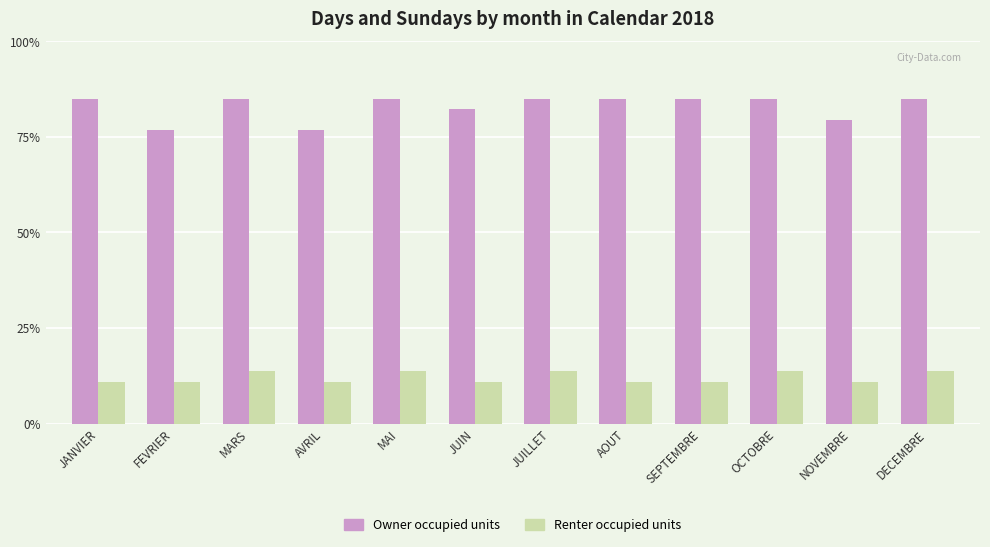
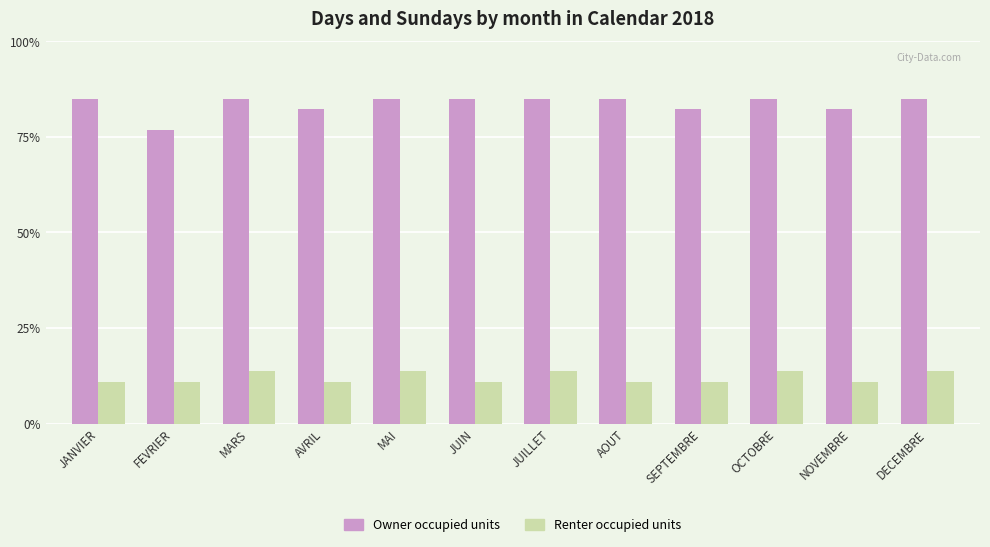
  {
    "Owner occupied units": {
      "JANVIER": "85%",
      "FEVRIER": "77%",
      "MARS": "85%",
-     "AVRIL": "77%",
+     "AVRIL": "82%",
      "MAI": "85%",
-     "JUIN": "82%",
+     "JUIN": "85%",
      "JUILLET": "85%",
      "AOUT": "85%",
-     "SEPTEMBRE": "85%",
+     "SEPTEMBRE": "82%",
      "OCTOBRE": "85%",
-     "NOVEMBRE": "80%",
+     "NOVEMBRE": "82%",
      "DECEMBRE": "85%"
    },
    "Renter occupied units": {
      "JANVIER": "11%",
      "FEVRIER": "11%",
      "MARS": "14%",
      "AVRIL": "11%",
      "MAI": "14%",
      "JUIN": "11%",
      "JUILLET": "14%",
      "AOUT": "11%",
      "SEPTEMBRE": "11%",
      "OCTOBRE": "14%",
      "NOVEMBRE": "11%",
      "DECEMBRE": "14%"
    }
  }
